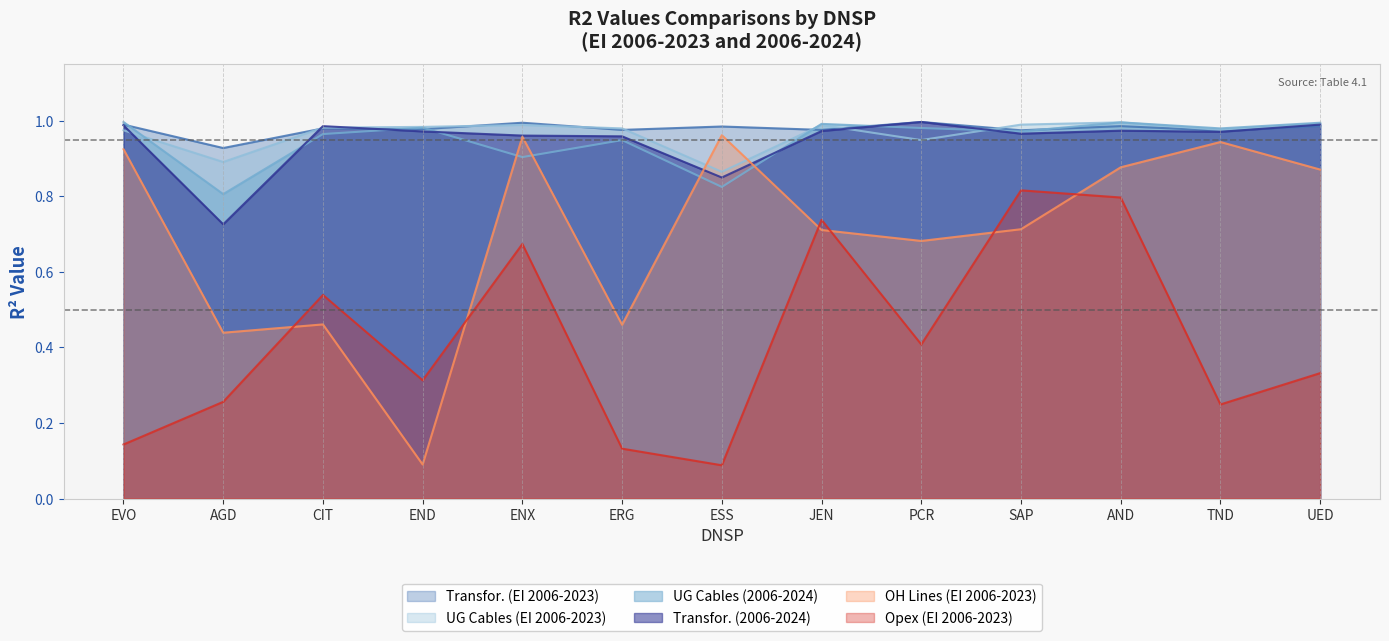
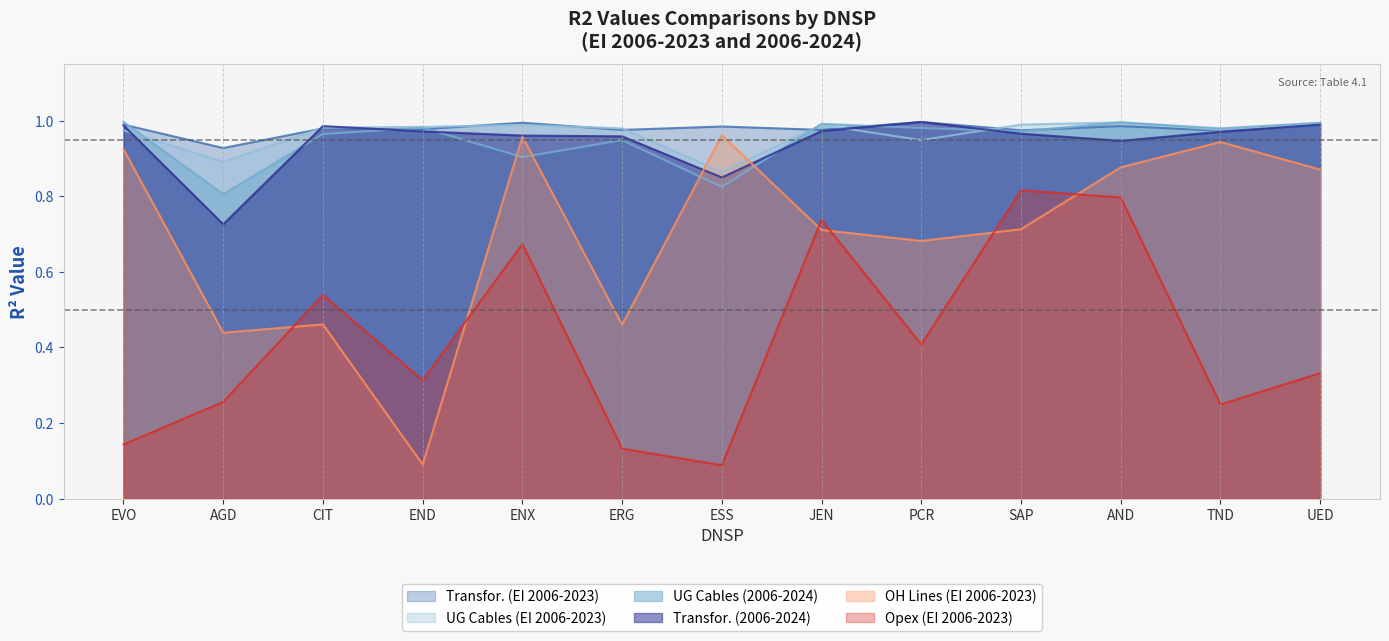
  {
    "Transfor. (2006-2024)": {
      "AGD": 0.73,
      "ERG": 0.96,
      "ESS": 0.85,
-     "AND": 0.97
+     "AND": 0.95
    }
  }
